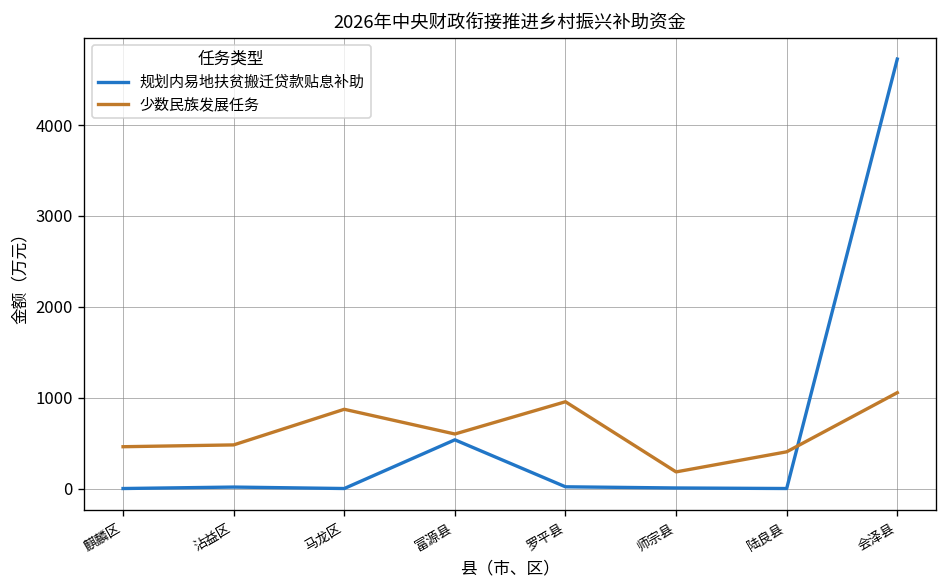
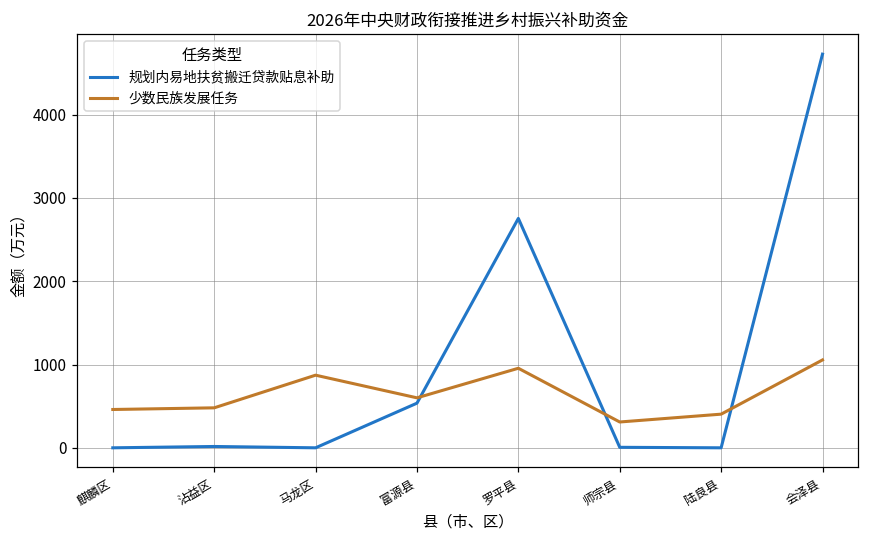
  {
    "规划内易地扶贫搬迁贷款贴息补助": {
      "麒麟区": 0,
      "沾益区": 0,
      "马龙区": 0,
      "富源县": 500,
-     "罗平县": 0,
+     "罗平县": 2800,
      "师宗县": 0,
      "陆良县": 0,
      "会泽县": 4700
    },
    "少数民族发展任务": {
      "麒麟区": 500,
      "沾益区": 500,
      "马龙区": 900,
      "富源县": 600,
      "罗平县": 1000,
-     "师宗县": 200,
+     "师宗县": 300,
      "陆良县": 400,
      "会泽县": 1100
    }
  }
